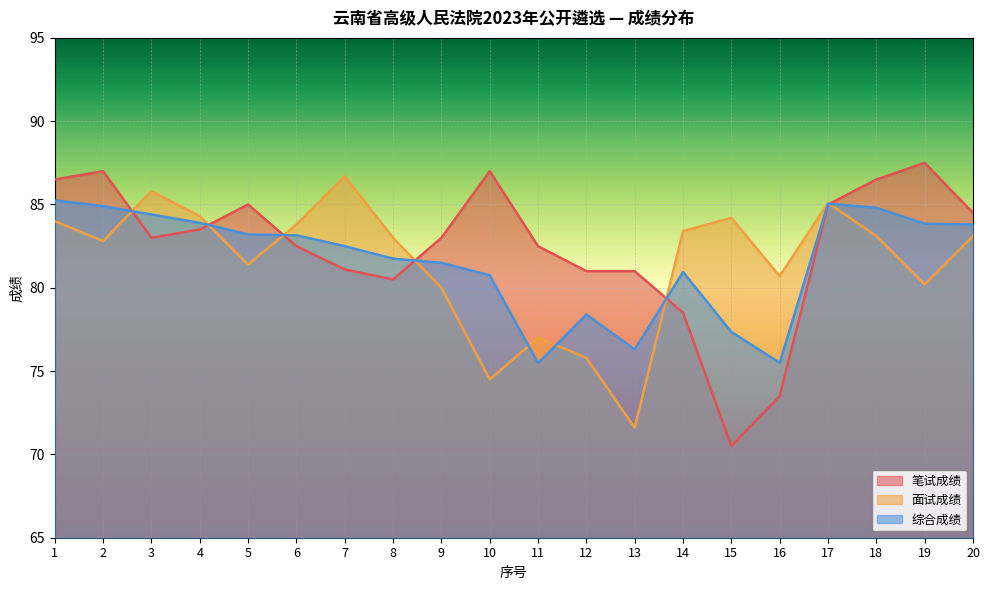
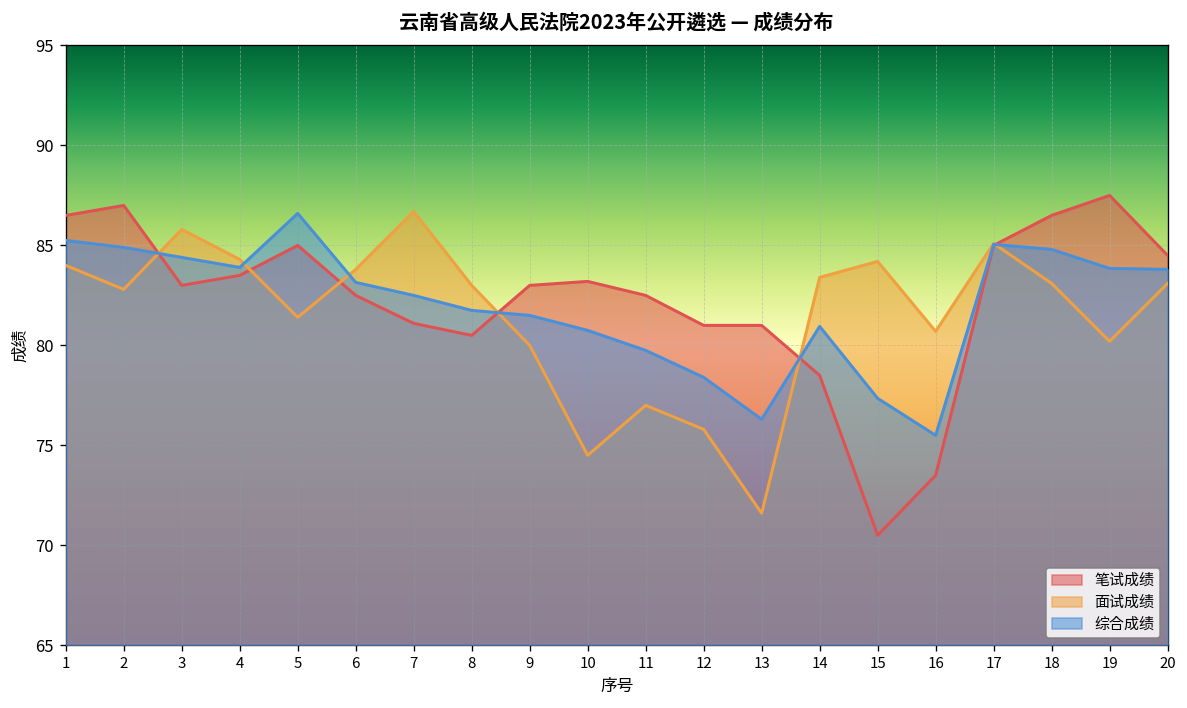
  {
    "笔试成绩": {
      "1": 86.5,
      "2": 87.0,
      "3": 83.0,
      "4": 83.5,
      "5": 85.0,
      "6": 82.5,
      "7": 81.1,
      "8": 80.5,
      "9": 83.0,
-     "10": 87.0,
+     "10": 83.2,
      "11": 82.5,
      "12": 81.0,
      "13": 81.0,
      "14": 78.5,
      "15": 70.5,
      "16": 73.5,
      "18": 86.5,
      "19": 87.5,
      "20": 84.5
    },
    "面试成绩": {
      "1": 84.0,
      "2": 82.8,
      "3": 85.8,
      "4": 84.3,
      "5": 81.4,
      "6": 83.8,
      "7": 86.7,
      "8": 83.0,
      "9": 80.0,
      "10": 74.5,
      "11": 77.0,
      "12": 75.8,
      "13": 71.6,
      "14": 83.4,
      "15": 84.2,
      "16": 80.7,
      "18": 83.1,
      "19": 80.2,
      "20": 83.1
    },
    "综合成绩": {
      "1": 85.3,
      "2": 84.9,
      "3": 84.4,
      "4": 83.9,
-     "5": 83.2,
+     "5": 86.6,
      "6": 83.2,
      "7": 82.5,
      "8": 81.8,
      "9": 81.5,
      "10": 80.8,
-     "11": 75.5,
+     "11": 79.8,
      "12": 78.4,
      "13": 76.3,
      "14": 81.0,
      "15": 77.4,
      "16": 75.5,
      "18": 84.8,
      "19": 83.9,
      "20": 83.8
    }
  }
